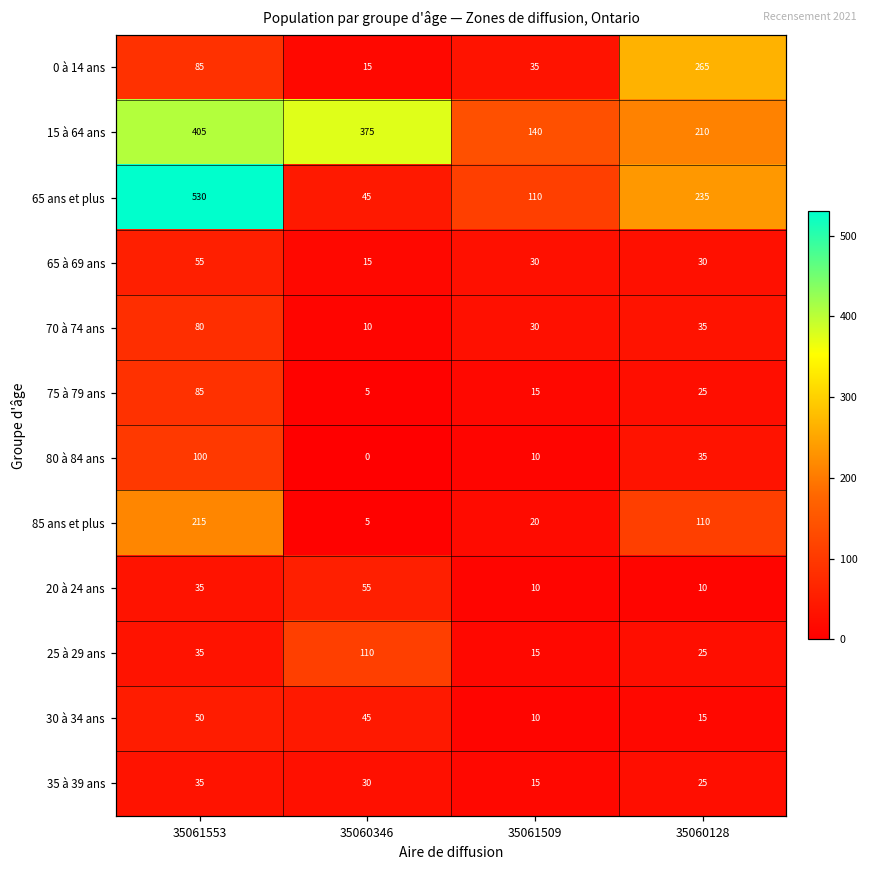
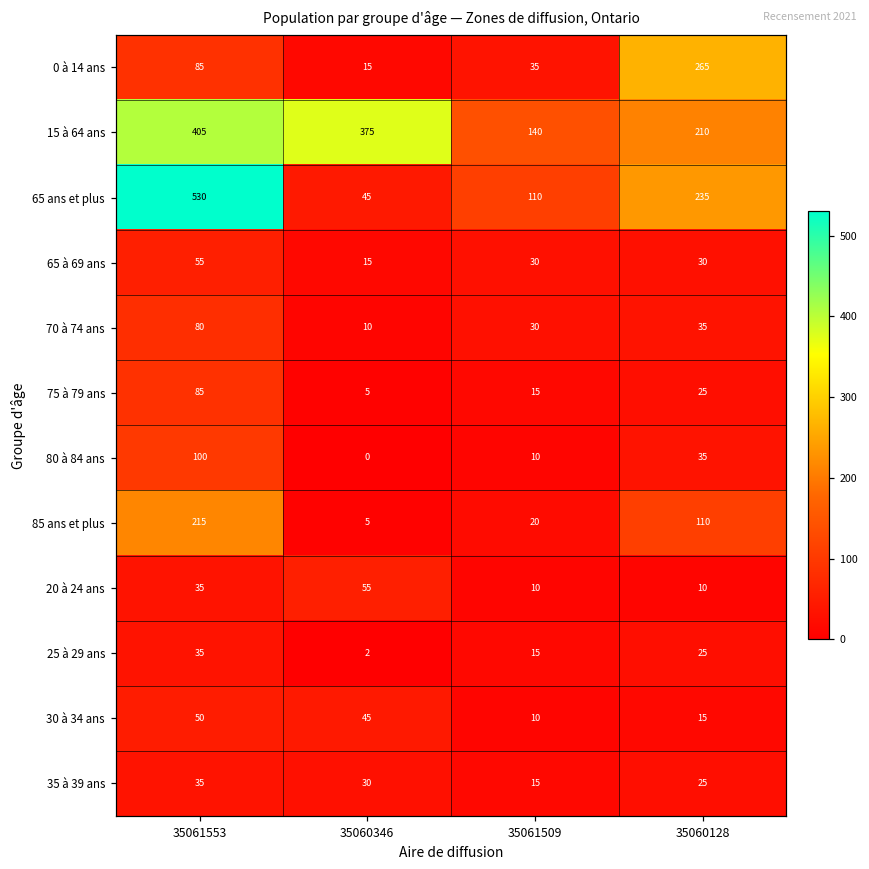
  {
    "0 à 14 ans": {
      "35061553": 85,
      "35060346": 15,
      "35061509": 35,
      "35060128": 265
    },
    "15 à 64 ans": {
      "35061553": 405,
      "35060346": 375,
      "35061509": 140,
      "35060128": 210
    },
    "65 ans et plus": {
      "35061553": 530,
      "35060346": 45,
      "35061509": 110,
      "35060128": 235
    },
    "65 à 69 ans": {
      "35061553": 55,
      "35060346": 15,
      "35061509": 30,
      "35060128": 30
    },
    "70 à 74 ans": {
      "35061553": 80,
      "35060346": 10,
      "35061509": 30,
      "35060128": 35
    },
    "75 à 79 ans": {
      "35061553": 85,
      "35060346": 5,
      "35061509": 15,
      "35060128": 25
    },
    "80 à 84 ans": {
      "35061553": 100,
      "35060346": 0,
      "35061509": 10,
      "35060128": 35
    },
    "85 ans et plus": {
      "35061553": 215,
      "35060346": 5,
      "35061509": 20,
      "35060128": 110
    },
    "20 à 24 ans": {
      "35061553": 35,
      "35060346": 55,
      "35061509": 10,
      "35060128": 10
    },
    "25 à 29 ans": {
      "35061553": 35,
-     "35060346": 110,
+     "35060346": 2,
      "35061509": 15,
      "35060128": 25
    },
    "30 à 34 ans": {
      "35061553": 50,
      "35060346": 45,
      "35061509": 10,
      "35060128": 15
    },
    "35 à 39 ans": {
      "35061553": 35,
      "35060346": 30,
      "35061509": 15,
      "35060128": 25
    }
  }
